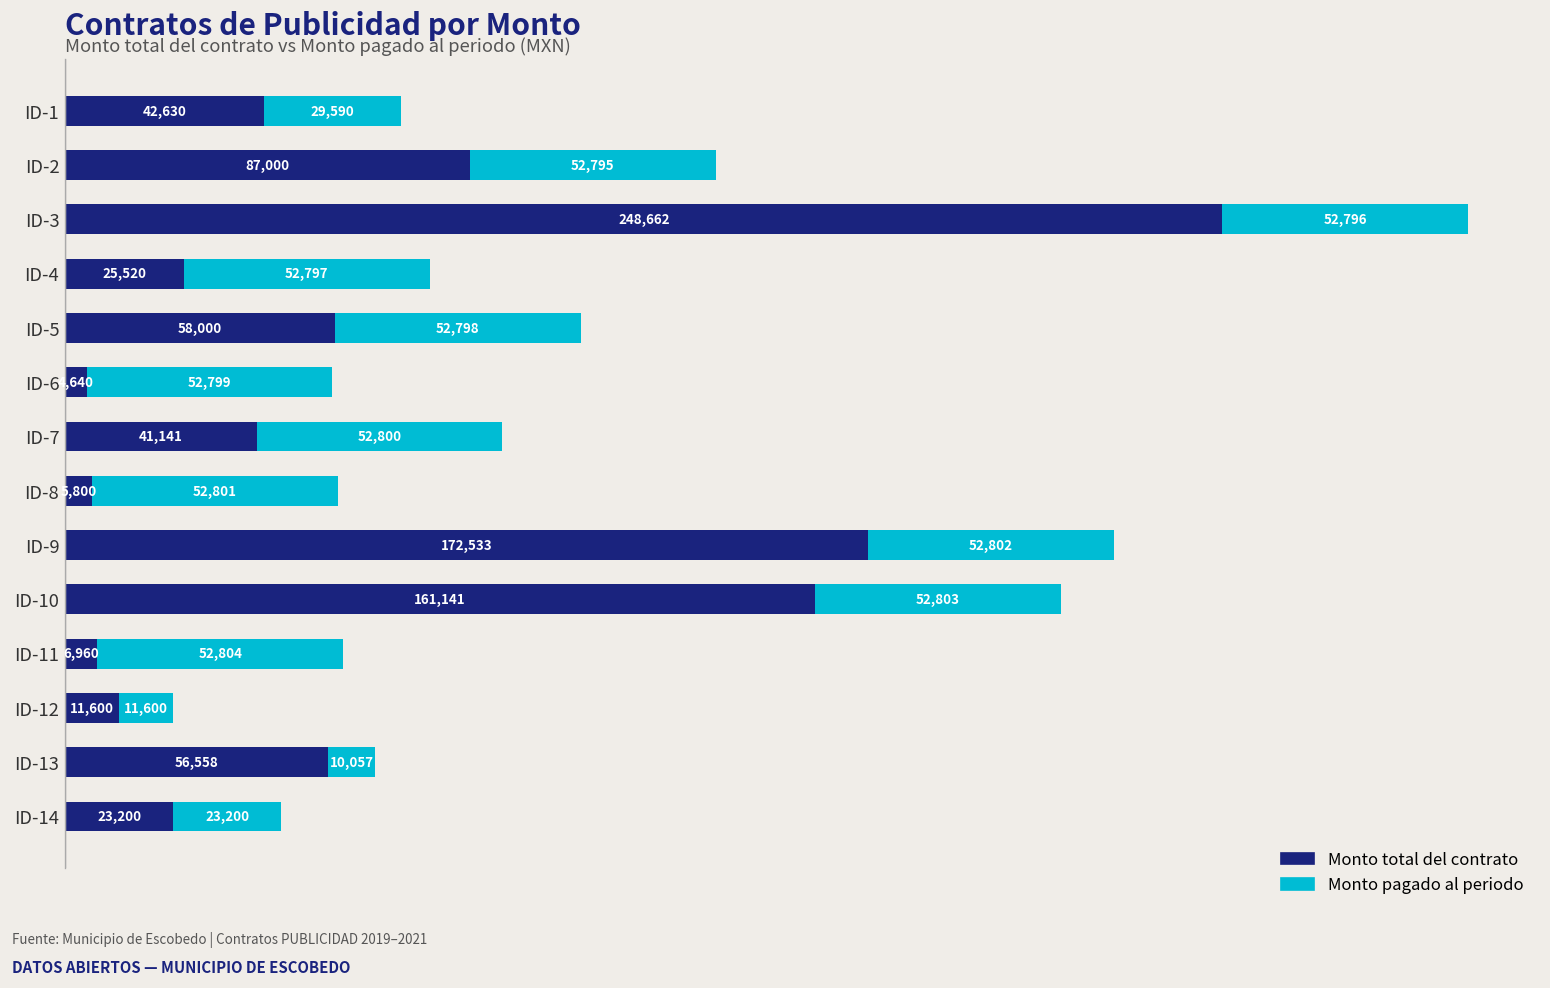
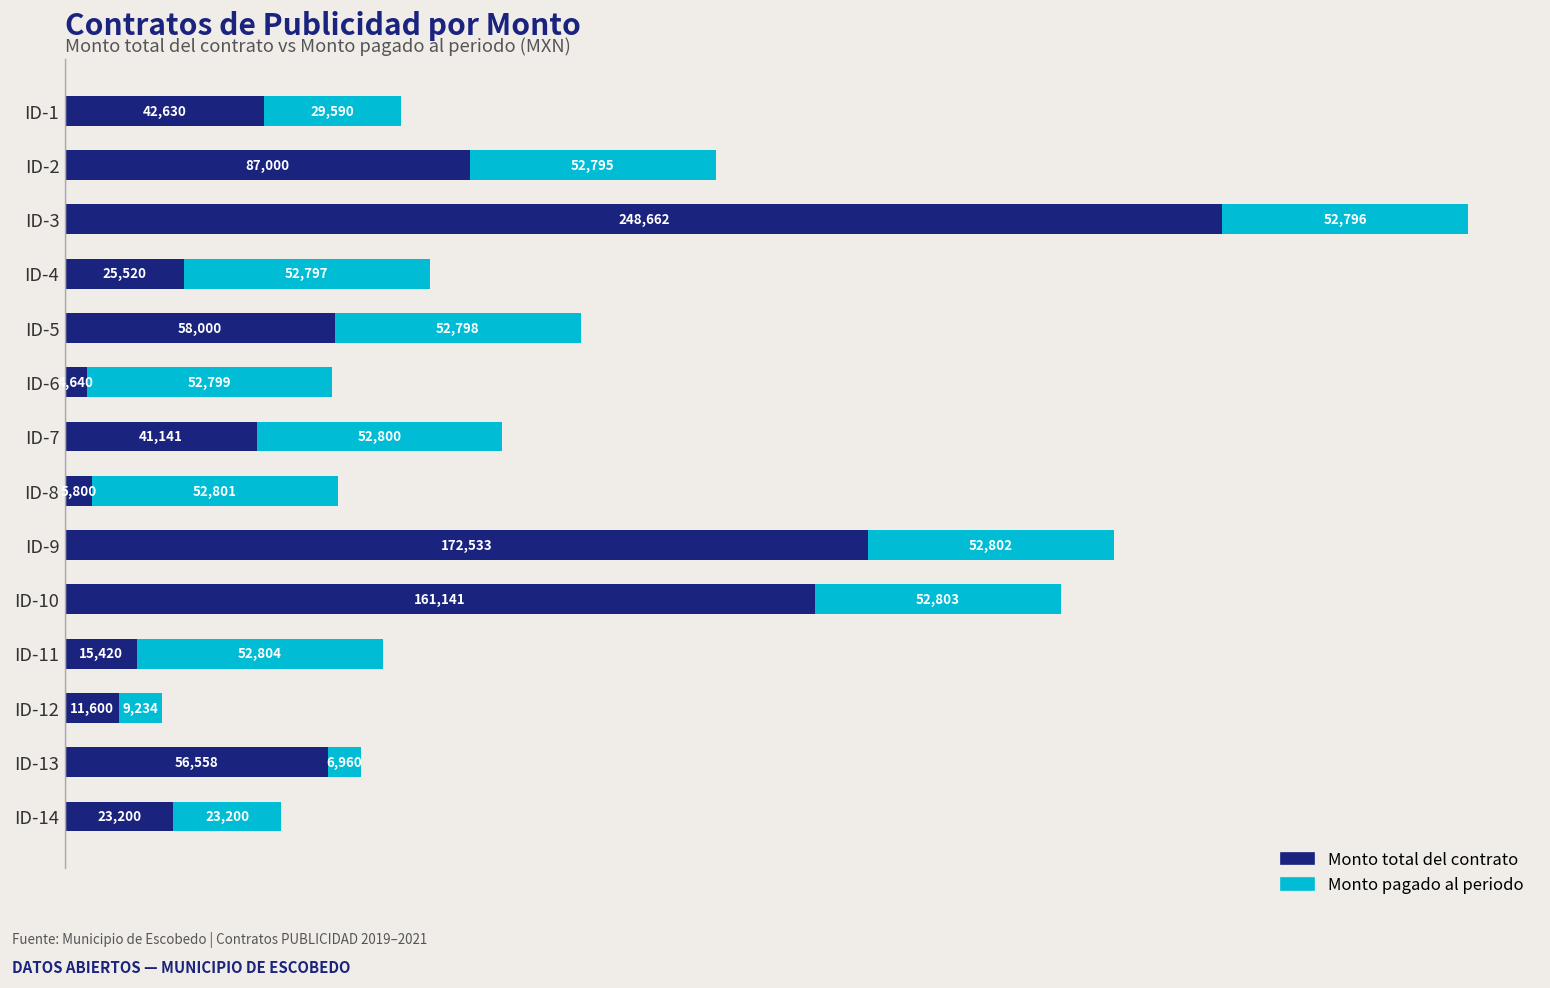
  {
    "Monto total del contrato": {
      "ID-1": "42,630",
      "ID-2": "87,000",
      "ID-3": "248,662",
      "ID-4": "25,520",
      "ID-5": "58,000",
      "ID-6": "4,640",
      "ID-7": "41,141",
      "ID-8": "5,800",
      "ID-9": "172,533",
      "ID-10": "161,141",
-     "ID-11": "6,960",
+     "ID-11": "15,420",
      "ID-12": "11,600",
      "ID-13": "56,558",
      "ID-14": "23,200"
    },
    "Monto pagado al periodo": {
      "ID-1": "29,590",
      "ID-2": "52,795",
      "ID-3": "52,796",
      "ID-4": "52,797",
      "ID-5": "52,798",
      "ID-6": "52,799",
      "ID-7": "52,800",
      "ID-8": "52,801",
      "ID-9": "52,802",
      "ID-10": "52,803",
      "ID-11": "52,804",
-     "ID-12": "11,600",
-     "ID-13": "10,057",
+     "ID-12": "9,234",
+     "ID-13": "6,960",
      "ID-14": "23,200"
    }
  }
